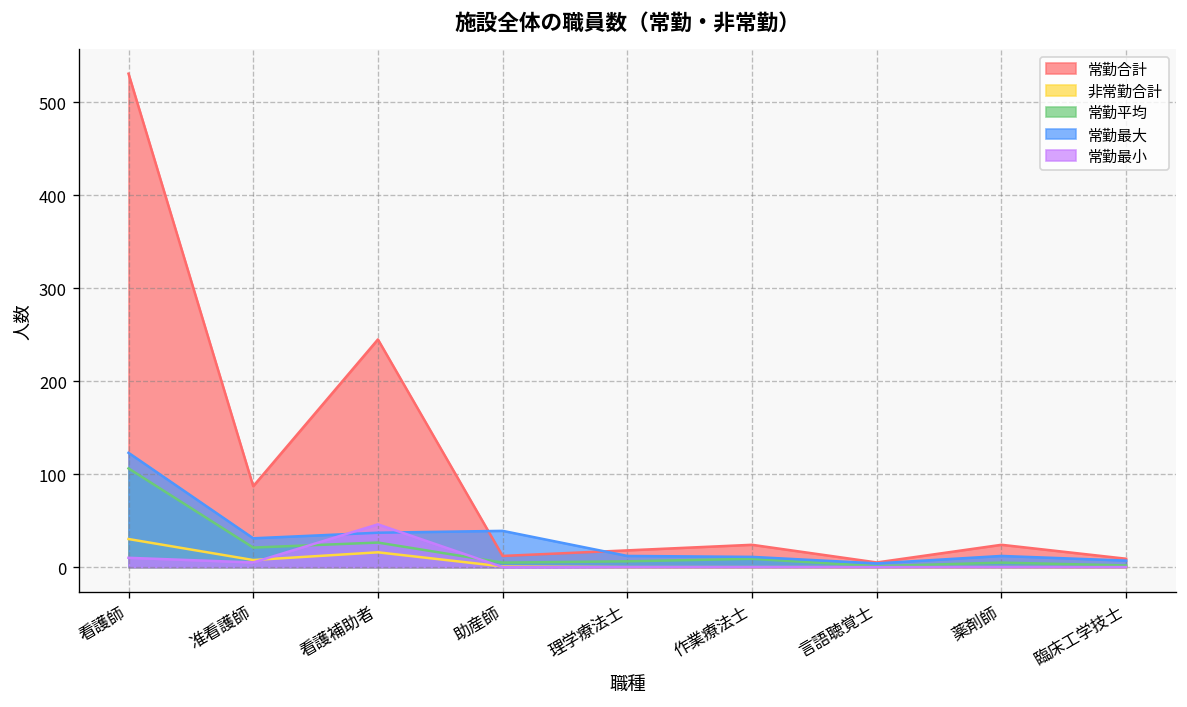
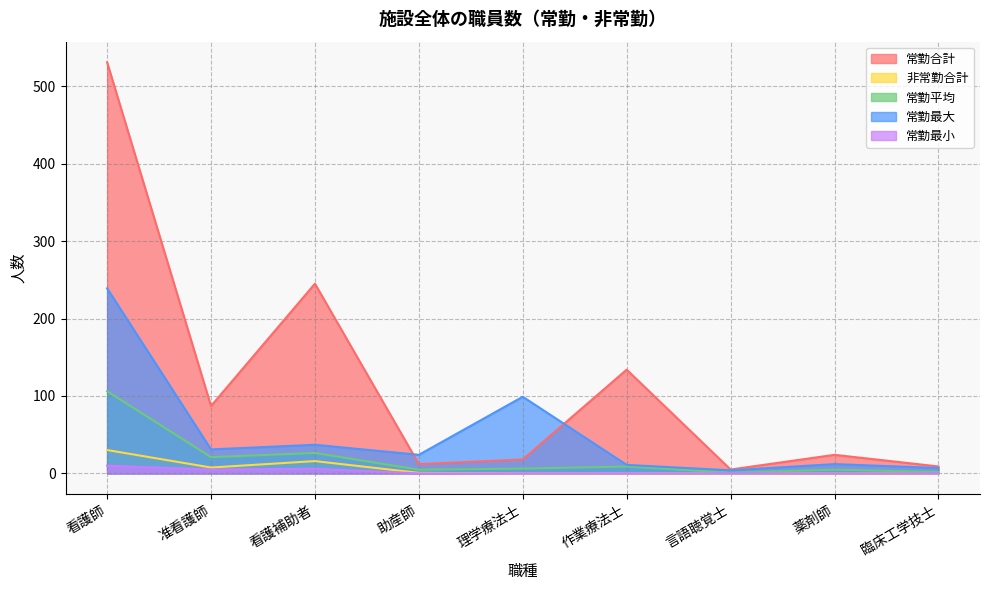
  {
    "常勤合計": {
      "看護師": 530,
      "准看護師": 90,
      "看護補助者": 250,
      "助産師": 10,
      "理学療法士": 20,
-     "作業療法士": 20,
+     "作業療法士": 130,
      "薬剤師": 20
    },
    "非常勤合計": {
      "看護師": 30,
      "看護補助者": 20
    },
    "常勤平均": {
      "看護師": 110,
      "准看護師": 20,
      "看護補助者": 30,
      "助産師": 0,
      "理学療法士": 10,
      "薬剤師": 0
    },
    "常勤最大": {
-     "看護師": 120,
+     "看護師": 240,
      "准看護師": 30,
      "看護補助者": 40,
-     "助産師": 40,
-     "理学療法士": 10,
+     "助産師": 20,
+     "理学療法士": 100,
      "薬剤師": 10
    },
    "常勤最小": {
      "看護師": 10,
-     "看護補助者": 50
+     "看護補助者": 10
    }
  }
